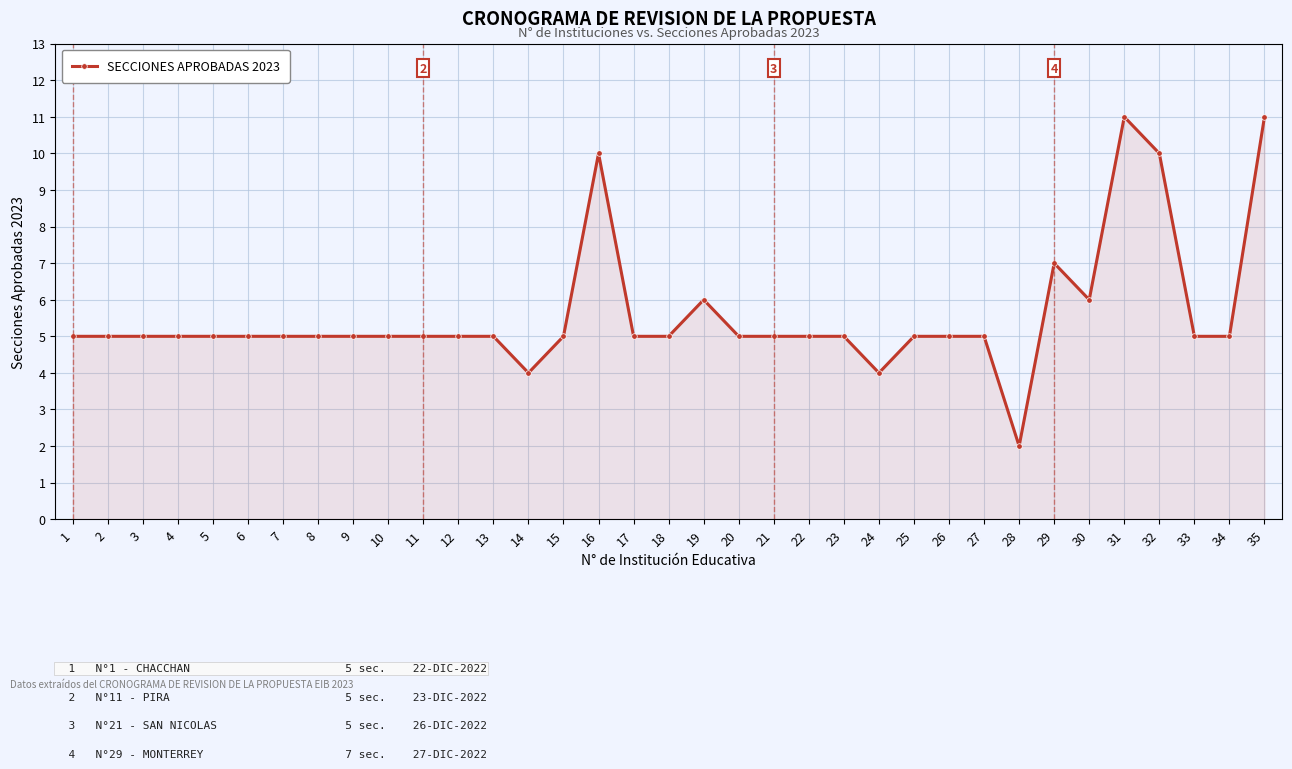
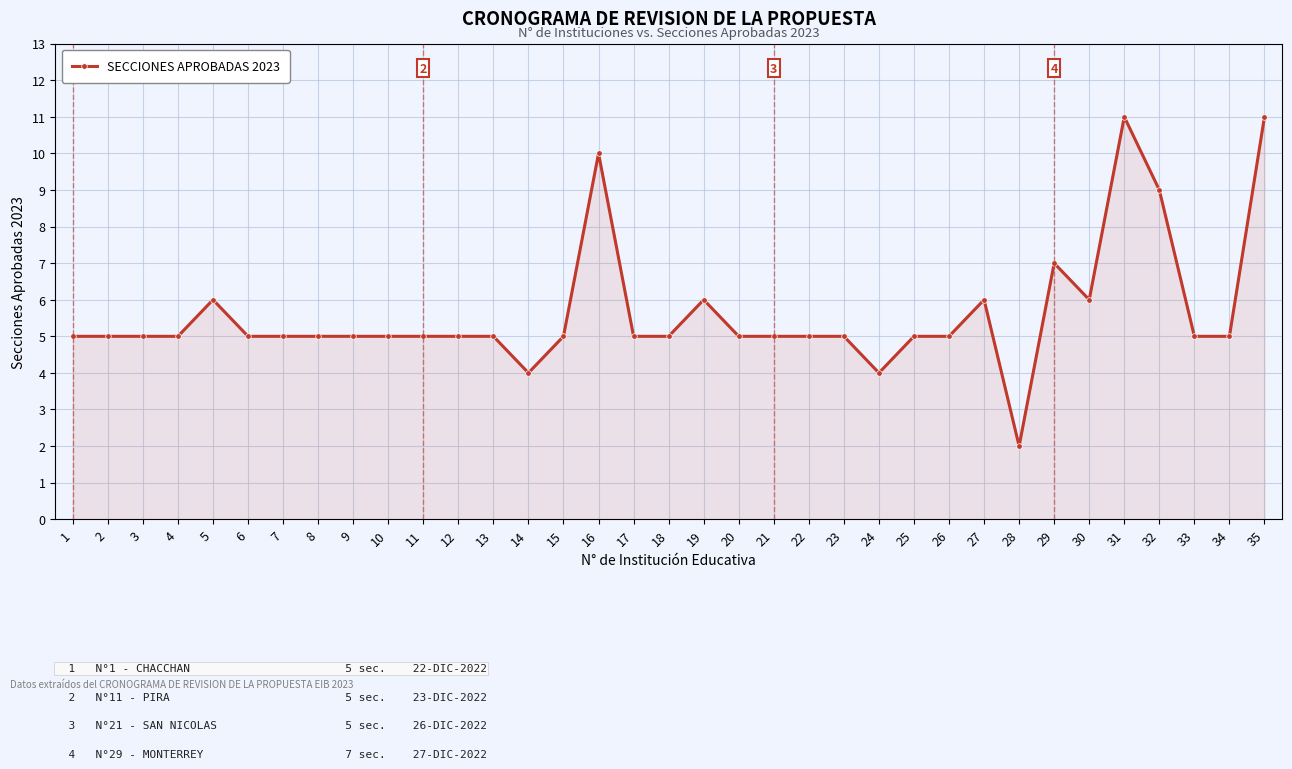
  {
    "1": 5,
    "2": 5,
    "3": 5,
    "4": 5,
-   "5": 5,
+   "5": 6,
    "6": 5,
    "7": 5,
    "8": 5,
    "9": 5,
    "10": 5,
    "11": 5,
    "12": 5,
    "13": 5,
    "14": 4,
    "15": 5,
    "16": 10,
    "17": 5,
    "18": 5,
    "19": 6,
    "20": 5,
    "21": 5,
    "22": 5,
    "23": 5,
    "24": 4,
    "25": 5,
    "26": 5,
-   "27": 5,
+   "27": 6,
    "28": 2,
    "29": 7,
    "30": 6,
    "31": 11,
-   "32": 10,
+   "32": 9,
    "33": 5,
    "34": 5,
    "35": 11
  }
